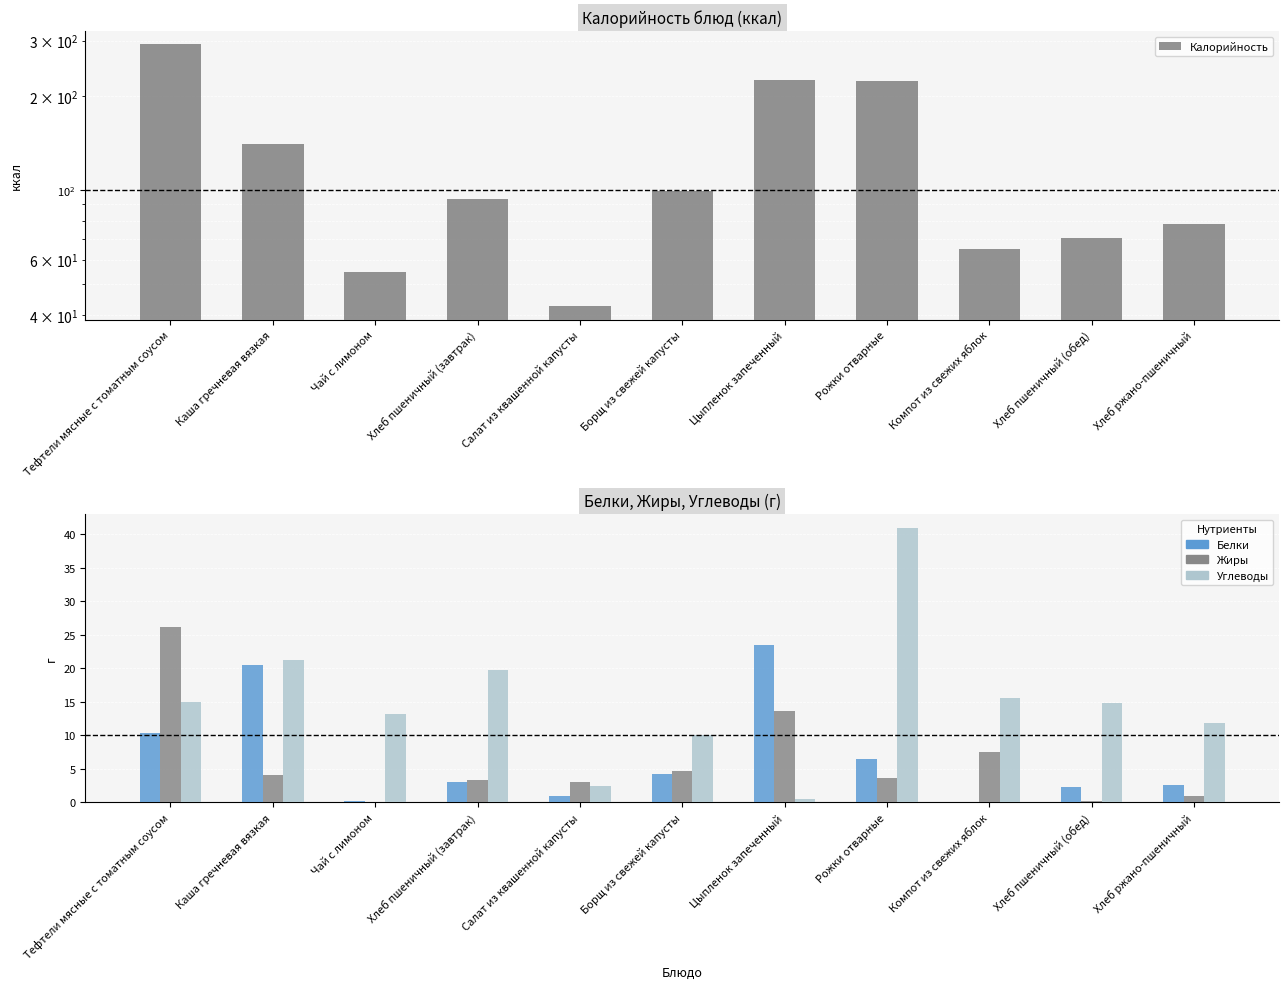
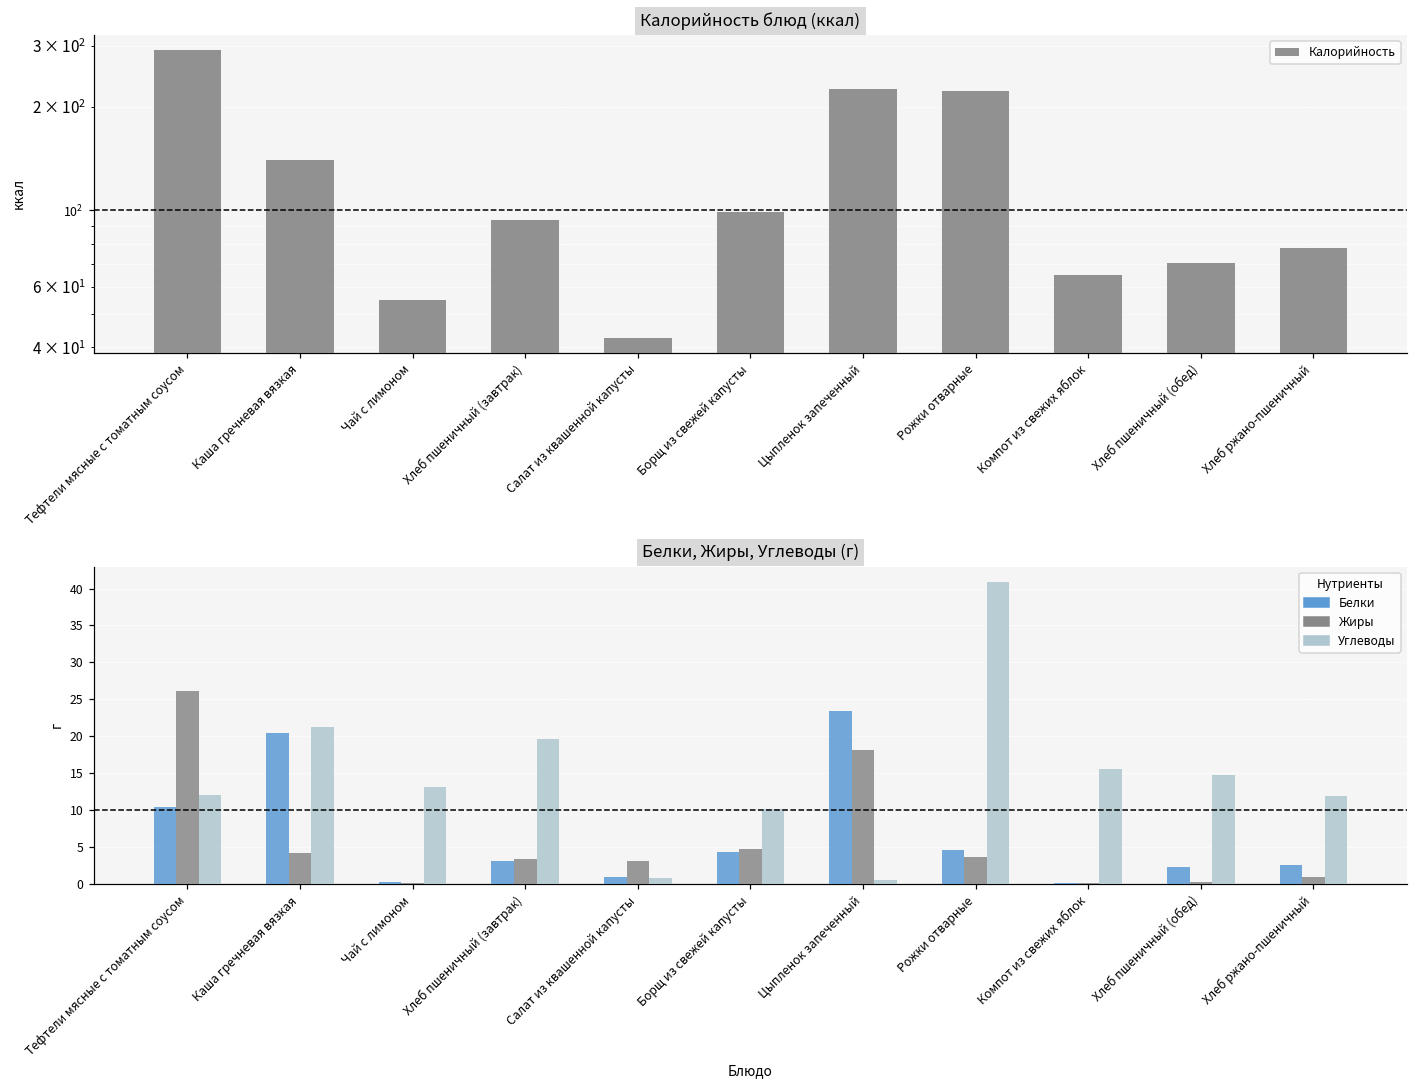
  {
    "Белки, Жиры, Углеводы (г)": {
      "Белки": {
        "Тефтели мясные с томатным соусом": 10,
        "Каша гречневая вязкая": 21,
        "Хлеб пшеничный (завтрак)": 3,
        "Салат из квашенной капусты": 1,
        "Борщ из свежей капусты": 4,
        "Цыпленок запеченный": 23,
-       "Рожки отварные": 6,
+       "Рожки отварные": 5,
        "Хлеб пшеничный (обед)": 2,
        "Хлеб ржано-пшеничный": 3
      },
      "Жиры": {
        "Тефтели мясные с томатным соусом": 26,
        "Каша гречневая вязкая": 4,
        "Хлеб пшеничный (завтрак)": 3,
        "Салат из квашенной капусты": 3,
        "Борщ из свежей капусты": 5,
-       "Цыпленок запеченный": 14,
+       "Цыпленок запеченный": 18,
        "Рожки отварные": 4,
-       "Компот из свежих яблок": 7,
+       "Компот из свежих яблок": 0,
        "Хлеб ржано-пшеничный": 1
      },
      "Углеводы": {
-       "Тефтели мясные с томатным соусом": 15,
+       "Тефтели мясные с томатным соусом": 12,
        "Каша гречневая вязкая": 21,
        "Чай с лимоном": 13,
        "Хлеб пшеничный (завтрак)": 20,
-       "Салат из квашенной капусты": 2,
+       "Салат из квашенной капусты": 1,
        "Борщ из свежей капусты": 10,
        "Цыпленок запеченный": 0,
        "Рожки отварные": 41,
        "Компот из свежих яблок": 16,
        "Хлеб пшеничный (обед)": 15,
        "Хлеб ржано-пшеничный": 12
      }
    }
  }
